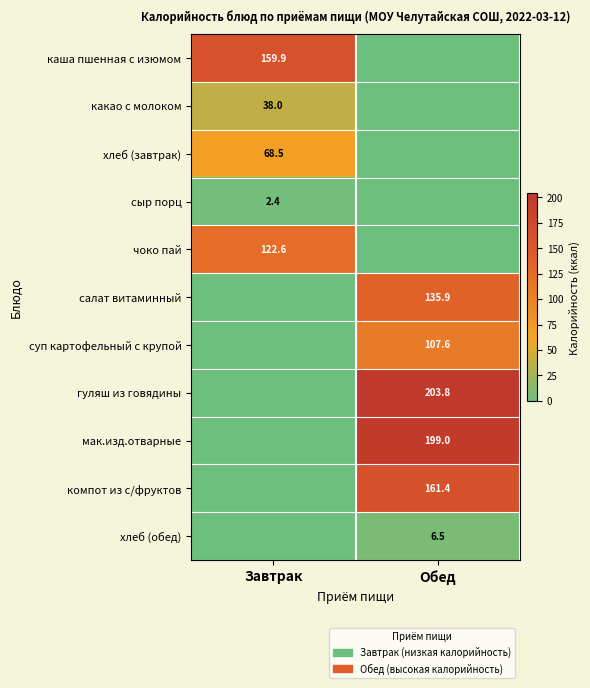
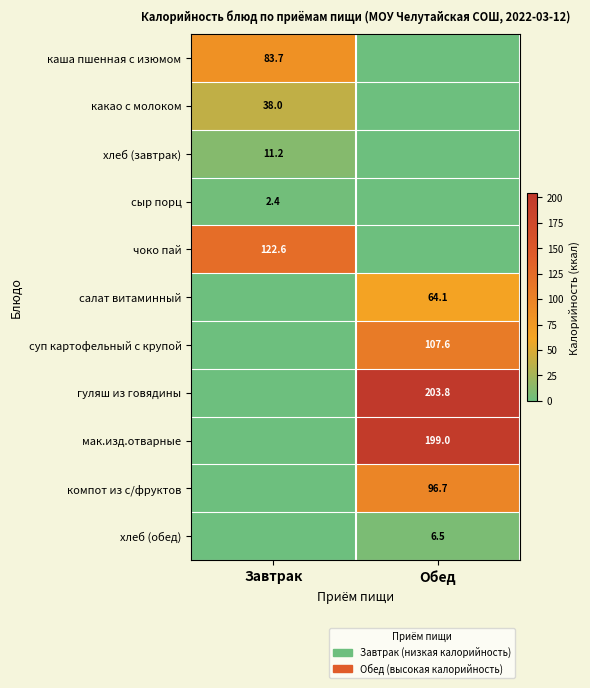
  {
    "каша пшенная с изюмом": {
-     "Завтрак": 159.9
+     "Завтрак": 83.7
    },
    "какао с молоком": {
      "Завтрак": 38.0
    },
    "хлеб (завтрак)": {
-     "Завтрак": 68.5
+     "Завтрак": 11.2
    },
    "сыр порц": {
      "Завтрак": 2.4
    },
    "чоко пай": {
      "Завтрак": 122.6
    },
    "салат витаминный": {
-     "Обед": 135.9
+     "Обед": 64.1
    },
    "суп картофельный с крупой": {
      "Обед": 107.6
    },
    "гуляш из говядины": {
      "Обед": 203.8
    },
    "мак.изд.отварные": {
      "Обед": 199.0
    },
    "компот из с/фруктов": {
-     "Обед": 161.4
+     "Обед": 96.7
    },
    "хлеб (обед)": {
      "Обед": 6.5
    }
  }
